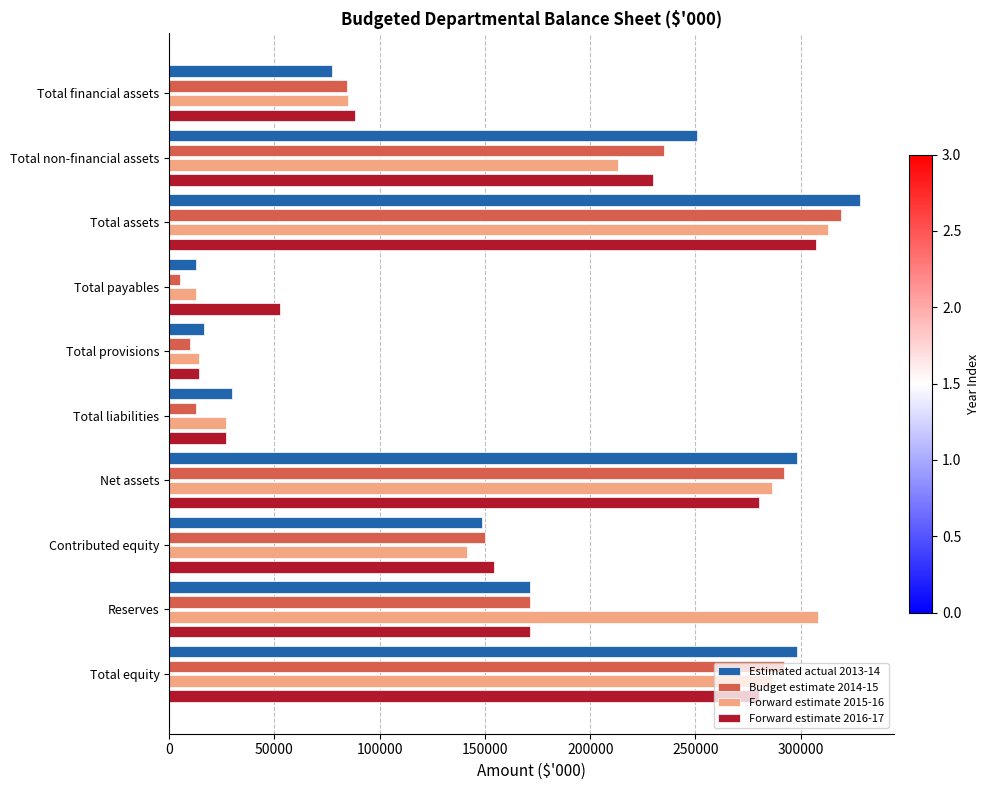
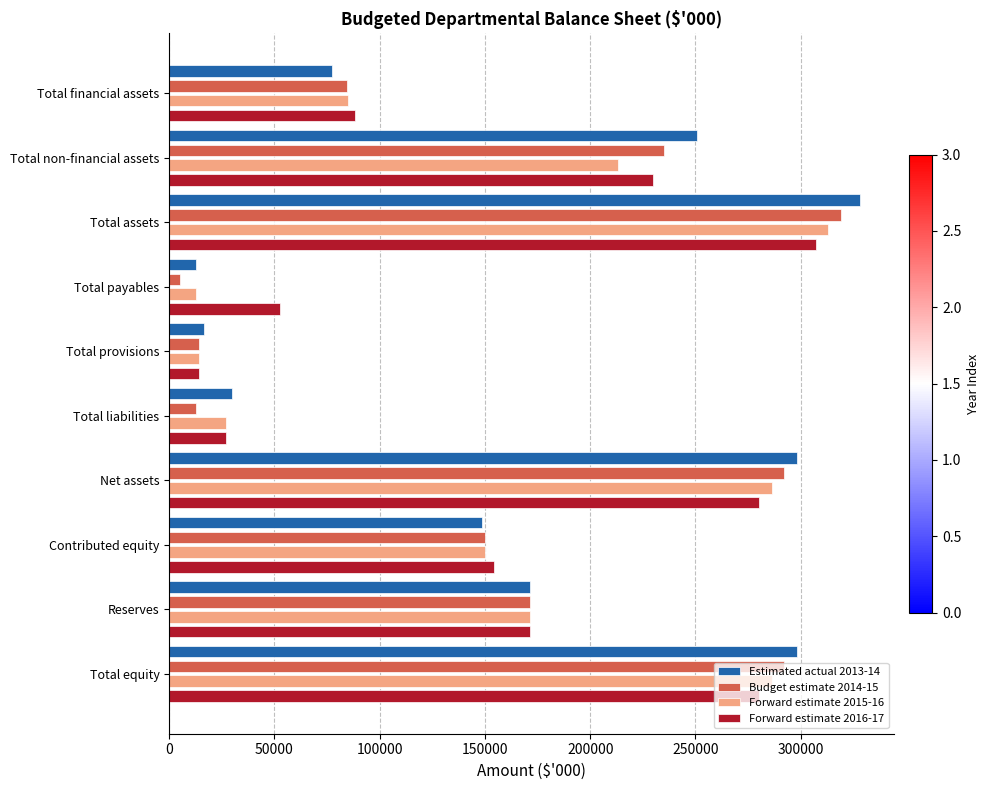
  {
    "Estimated actual 2013-14": {
      "Total financial assets": 77000,
      "Total non-financial assets": 251000,
      "Total assets": 328000,
      "Total payables": 13000,
      "Total provisions": 17000,
      "Total liabilities": 30000,
      "Net assets": 298000,
      "Contributed equity": 149000,
      "Reserves": 171000,
      "Total equity": 298000
    },
    "Budget estimate 2014-15": {
      "Total financial assets": 84000,
      "Total non-financial assets": 235000,
      "Total assets": 319000,
      "Total payables": 5000,
-     "Total provisions": 10000,
+     "Total provisions": 14000,
      "Total liabilities": 13000,
      "Net assets": 292000,
      "Contributed equity": 150000,
      "Reserves": 171000
    },
    "Forward estimate 2015-16": {
      "Total financial assets": 85000,
      "Total non-financial assets": 213000,
      "Total assets": 313000,
      "Total payables": 13000,
      "Total provisions": 14000,
      "Total liabilities": 27000,
      "Net assets": 286000,
-     "Contributed equity": 141000,
-     "Reserves": 308000
+     "Contributed equity": 150000,
+     "Reserves": 171000
    },
    "Forward estimate 2016-17": {
      "Total financial assets": 88000,
      "Total non-financial assets": 230000,
      "Total assets": 307000,
      "Total payables": 53000,
      "Total provisions": 14000,
      "Total liabilities": 27000,
      "Net assets": 280000,
      "Contributed equity": 154000,
      "Reserves": 171000
    }
  }
